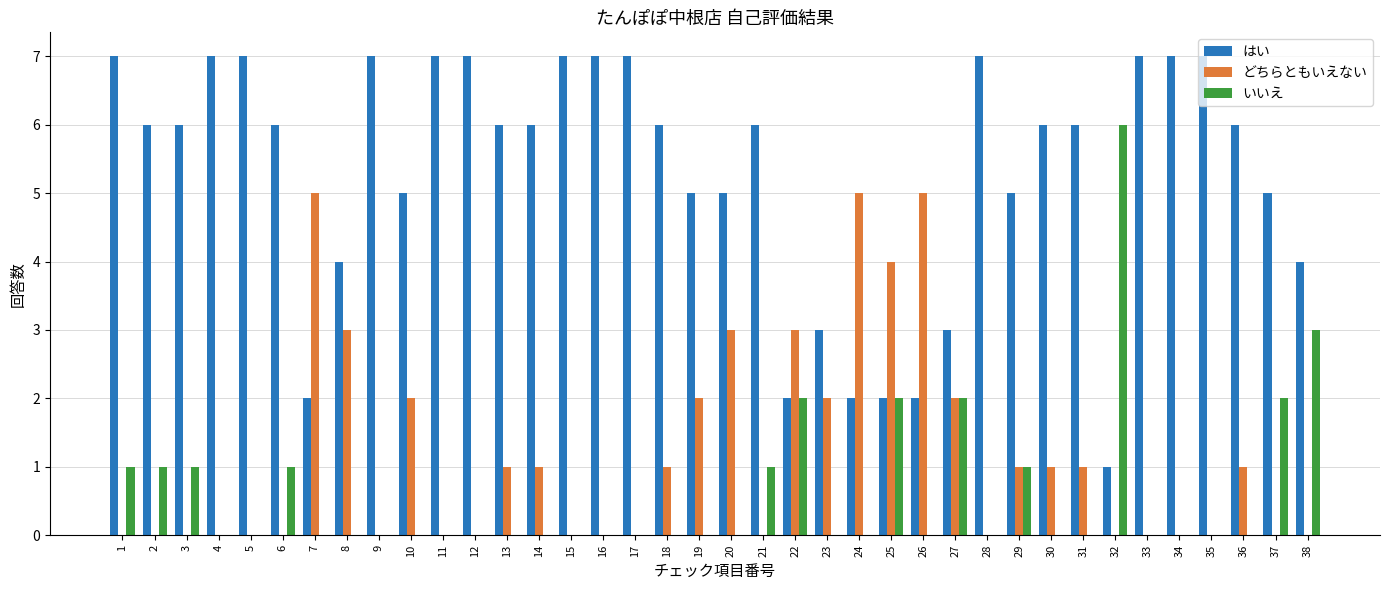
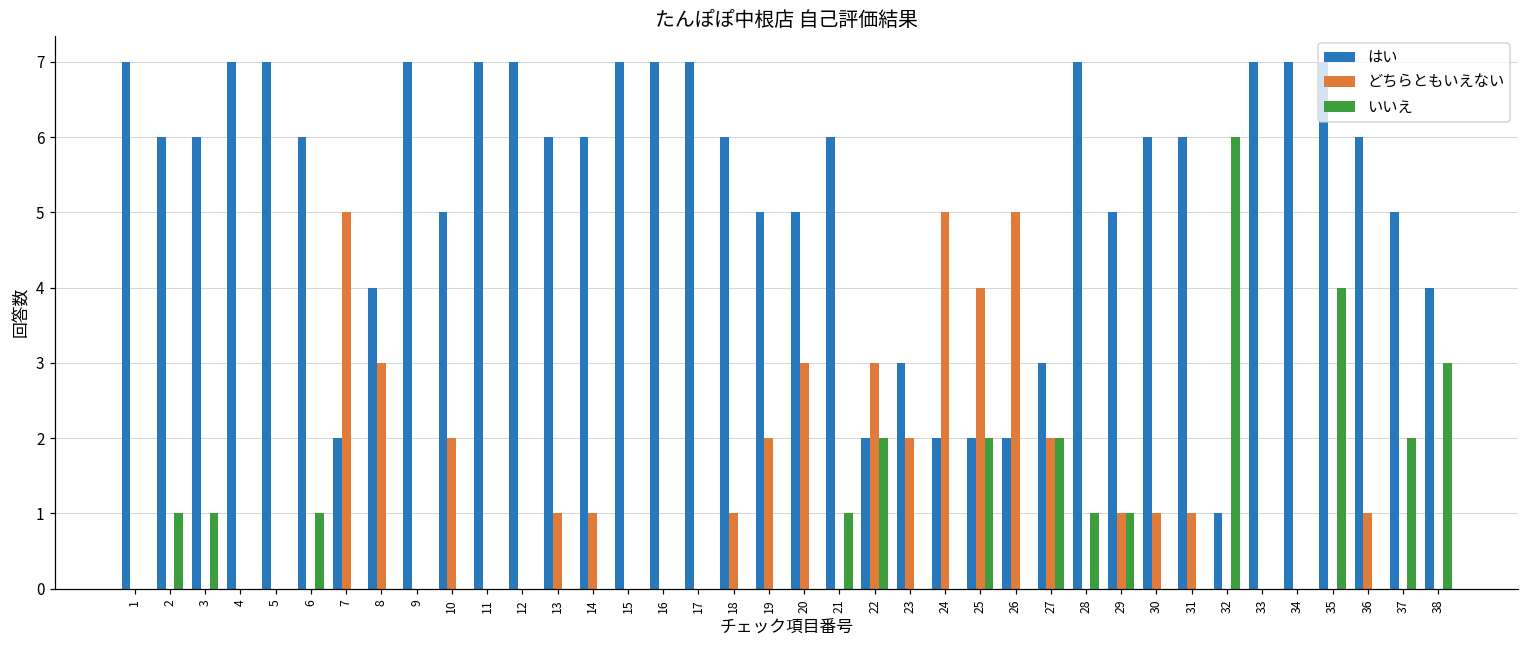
  {
    "はい": {
      "1": 7,
      "2": 6,
      "3": 6,
      "4": 7,
      "5": 7,
      "6": 6,
      "7": 2,
      "8": 4,
      "9": 7,
      "10": 5,
      "11": 7,
      "12": 7,
      "13": 6,
      "14": 6,
      "15": 7,
      "16": 7,
      "17": 7,
      "18": 6,
      "19": 5,
      "20": 5,
      "21": 6,
      "22": 2,
      "23": 3,
      "24": 2,
      "25": 2,
      "26": 2,
      "27": 3,
      "28": 7,
      "29": 5,
      "30": 6,
      "31": 6,
      "32": 1,
      "33": 7,
      "34": 7,
      "36": 6,
      "37": 5,
      "38": 4
    },
    "どちらともいえない": {
      "1": 0,
      "2": 0,
      "3": 0,
      "4": 0,
      "5": 0,
      "6": 0,
      "7": 5,
      "8": 3,
      "9": 0,
      "10": 2,
      "11": 0,
      "12": 0,
      "13": 1,
      "14": 1,
      "15": 0,
      "16": 0,
      "17": 0,
      "18": 1,
      "19": 2,
      "20": 3,
      "21": 0,
      "22": 3,
      "23": 2,
      "24": 5,
      "25": 4,
      "26": 5,
      "27": 2,
      "28": 0,
      "29": 1,
      "30": 1,
      "31": 1,
      "32": 0,
      "33": 0,
      "34": 0,
      "35": 0,
      "36": 1,
      "37": 0,
      "38": 0
    },
    "いいえ": {
-     "1": 1,
+     "1": 0,
      "2": 1,
      "3": 1,
      "4": 0,
      "5": 0,
      "6": 1,
      "7": 0,
      "8": 0,
      "9": 0,
      "10": 0,
      "11": 0,
      "12": 0,
      "13": 0,
      "14": 0,
      "15": 0,
      "16": 0,
      "17": 0,
      "18": 0,
      "19": 0,
      "20": 0,
      "21": 1,
      "22": 2,
      "23": 0,
      "24": 0,
      "25": 2,
      "26": 0,
      "27": 2,
-     "28": 0,
+     "28": 1,
      "29": 1,
      "30": 0,
      "31": 0,
      "32": 6,
      "33": 0,
      "34": 0,
-     "35": 0,
+     "35": 4,
      "36": 0,
      "37": 2,
      "38": 3
    }
  }
